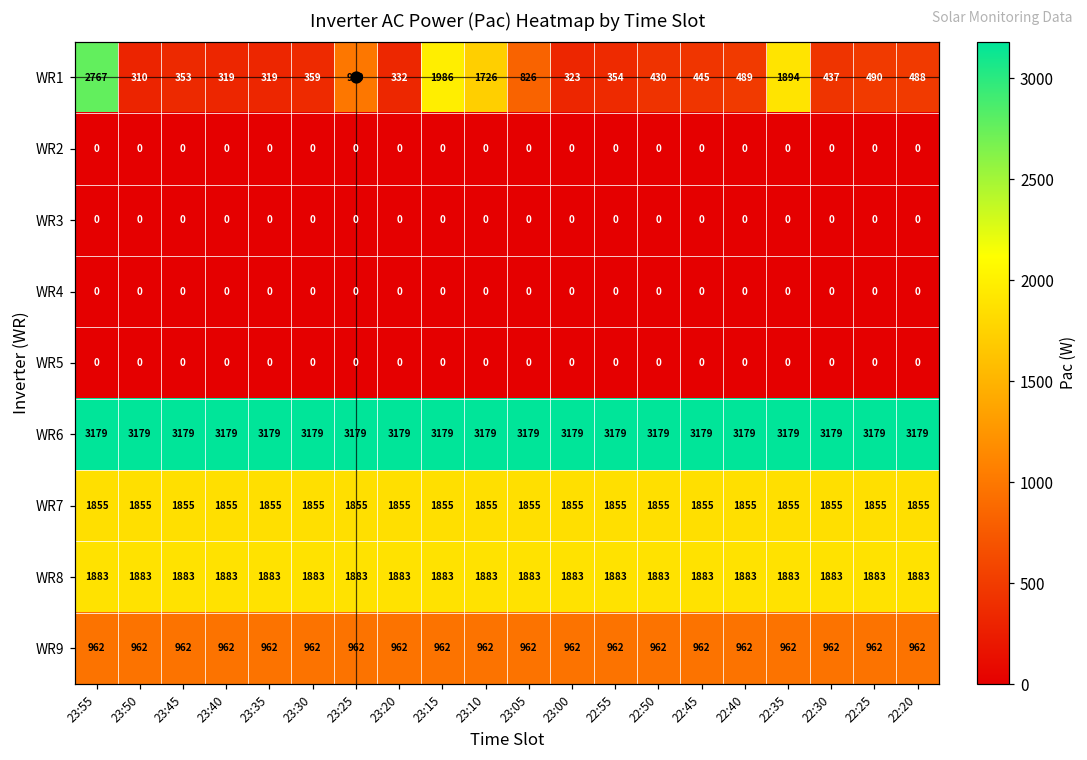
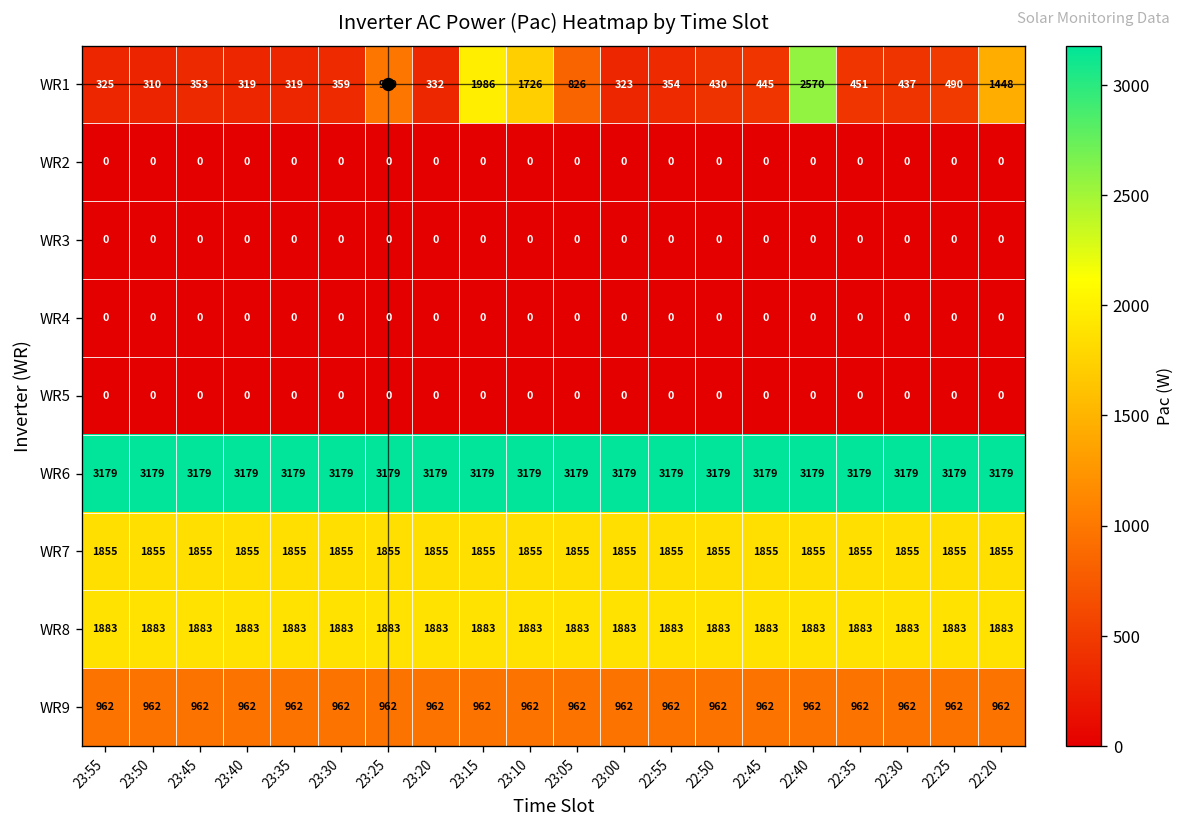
  {
    "WR1": {
-     "23:55": 2767,
+     "23:55": 325,
      "23:50": 310,
      "23:45": 353,
      "23:40": 319,
      "23:35": 319,
      "23:30": 359,
      "23:20": 332,
      "23:15": 1986,
      "23:10": 1726,
      "23:05": 826,
      "23:00": 323,
      "22:55": 354,
      "22:50": 430,
      "22:45": 445,
-     "22:40": 489,
-     "22:35": 1894,
+     "22:40": 2570,
+     "22:35": 451,
      "22:30": 437,
      "22:25": 490,
-     "22:20": 488
+     "22:20": 1448
    },
    "WR2": {
      "23:55": 0,
      "23:50": 0,
      "23:45": 0,
      "23:40": 0,
      "23:35": 0,
      "23:30": 0,
      "23:25": 0,
      "23:20": 0,
      "23:15": 0,
      "23:10": 0,
      "23:05": 0,
      "23:00": 0,
      "22:55": 0,
      "22:50": 0,
      "22:45": 0,
      "22:40": 0,
      "22:35": 0,
      "22:30": 0,
      "22:25": 0,
      "22:20": 0
    },
    "WR3": {
      "23:55": 0,
      "23:50": 0,
      "23:45": 0,
      "23:40": 0,
      "23:35": 0,
      "23:30": 0,
      "23:25": 0,
      "23:20": 0,
      "23:15": 0,
      "23:10": 0,
      "23:05": 0,
      "23:00": 0,
      "22:55": 0,
      "22:50": 0,
      "22:45": 0,
      "22:40": 0,
      "22:35": 0,
      "22:30": 0,
      "22:25": 0,
      "22:20": 0
    },
    "WR4": {
      "23:55": 0,
      "23:50": 0,
      "23:45": 0,
      "23:40": 0,
      "23:35": 0,
      "23:30": 0,
      "23:25": 0,
      "23:20": 0,
      "23:15": 0,
      "23:10": 0,
      "23:05": 0,
      "23:00": 0,
      "22:55": 0,
      "22:50": 0,
      "22:45": 0,
      "22:40": 0,
      "22:35": 0,
      "22:30": 0,
      "22:25": 0,
      "22:20": 0
    },
    "WR5": {
      "23:55": 0,
      "23:50": 0,
      "23:45": 0,
      "23:40": 0,
      "23:35": 0,
      "23:30": 0,
      "23:25": 0,
      "23:20": 0,
      "23:15": 0,
      "23:10": 0,
      "23:05": 0,
      "23:00": 0,
      "22:55": 0,
      "22:50": 0,
      "22:45": 0,
      "22:40": 0,
      "22:35": 0,
      "22:30": 0,
      "22:25": 0,
      "22:20": 0
    },
    "WR6": {
      "23:55": 3179,
      "23:50": 3179,
      "23:45": 3179,
      "23:40": 3179,
      "23:35": 3179,
      "23:30": 3179,
      "23:25": 3179,
      "23:20": 3179,
      "23:15": 3179,
      "23:10": 3179,
      "23:05": 3179,
      "23:00": 3179,
      "22:55": 3179,
      "22:50": 3179,
      "22:45": 3179,
      "22:40": 3179,
      "22:35": 3179,
      "22:30": 3179,
      "22:25": 3179,
      "22:20": 3179
    },
    "WR7": {
      "23:55": 1855,
      "23:50": 1855,
      "23:45": 1855,
      "23:40": 1855,
      "23:35": 1855,
      "23:30": 1855,
      "23:25": 1855,
      "23:20": 1855,
      "23:15": 1855,
      "23:10": 1855,
      "23:05": 1855,
      "23:00": 1855,
      "22:55": 1855,
      "22:50": 1855,
      "22:45": 1855,
      "22:40": 1855,
      "22:35": 1855,
      "22:30": 1855,
      "22:25": 1855,
      "22:20": 1855
    },
    "WR8": {
      "23:55": 1883,
      "23:50": 1883,
      "23:45": 1883,
      "23:40": 1883,
      "23:35": 1883,
      "23:30": 1883,
      "23:25": 1883,
      "23:20": 1883,
      "23:15": 1883,
      "23:10": 1883,
      "23:05": 1883,
      "23:00": 1883,
      "22:55": 1883,
      "22:50": 1883,
      "22:45": 1883,
      "22:40": 1883,
      "22:35": 1883,
      "22:30": 1883,
      "22:25": 1883,
      "22:20": 1883
    },
    "WR9": {
      "23:55": 962,
      "23:50": 962,
      "23:45": 962,
      "23:40": 962,
      "23:35": 962,
      "23:30": 962,
      "23:25": 962,
      "23:20": 962,
      "23:15": 962,
      "23:10": 962,
      "23:05": 962,
      "23:00": 962,
      "22:55": 962,
      "22:50": 962,
      "22:45": 962,
      "22:40": 962,
      "22:35": 962,
      "22:30": 962,
      "22:25": 962,
      "22:20": 962
    }
  }
